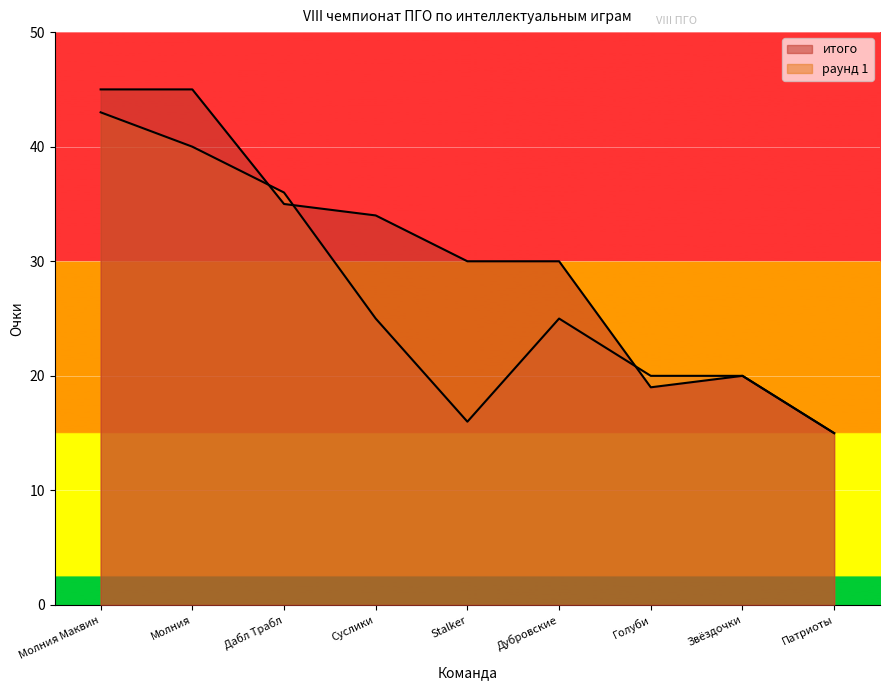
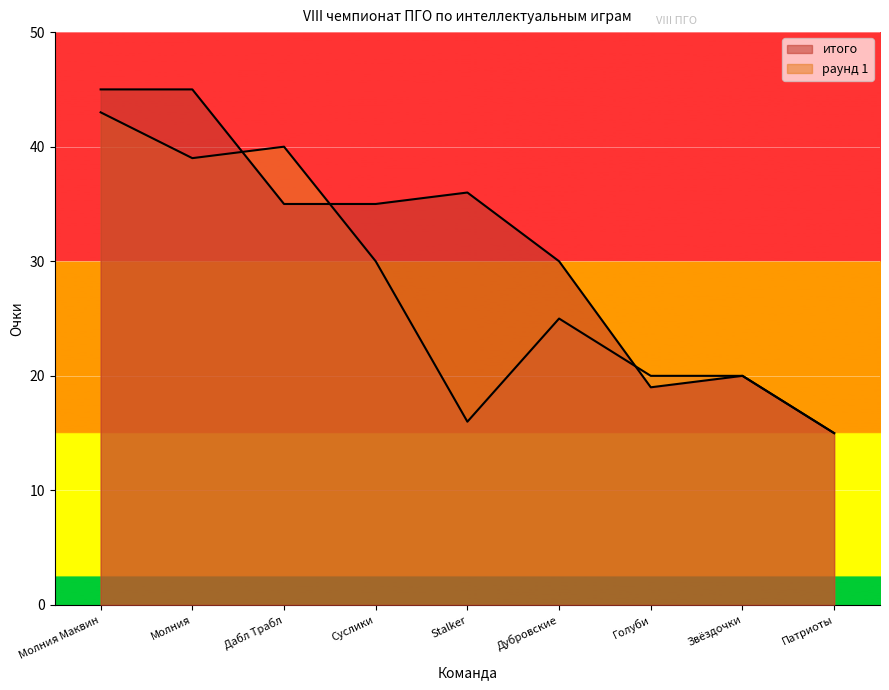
  {
    "итого": {
      "Молния Маквин": 45,
      "Молния": 45,
      "Дабл Трабл": 35,
-     "Суслики": 34,
-     "Stalker": 30,
+     "Суслики": 35,
+     "Stalker": 36,
      "Дубровские": 30,
      "Голуби": 19
    },
    "раунд 1": {
      "Молния Маквин": 43,
-     "Молния": 40,
-     "Дабл Трабл": 36,
-     "Суслики": 25,
+     "Молния": 39,
+     "Дабл Трабл": 40,
+     "Суслики": 30,
      "Stalker": 16,
      "Дубровские": 25,
      "Голуби": 20
    }
  }
